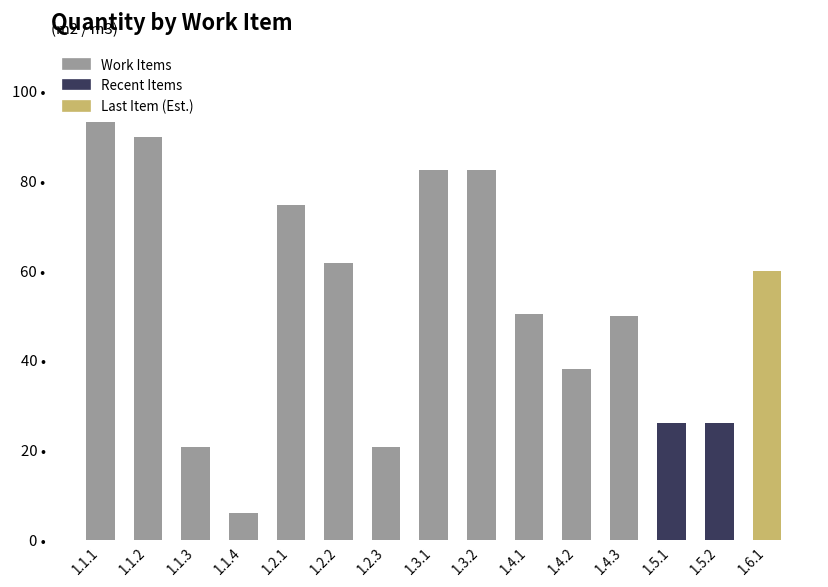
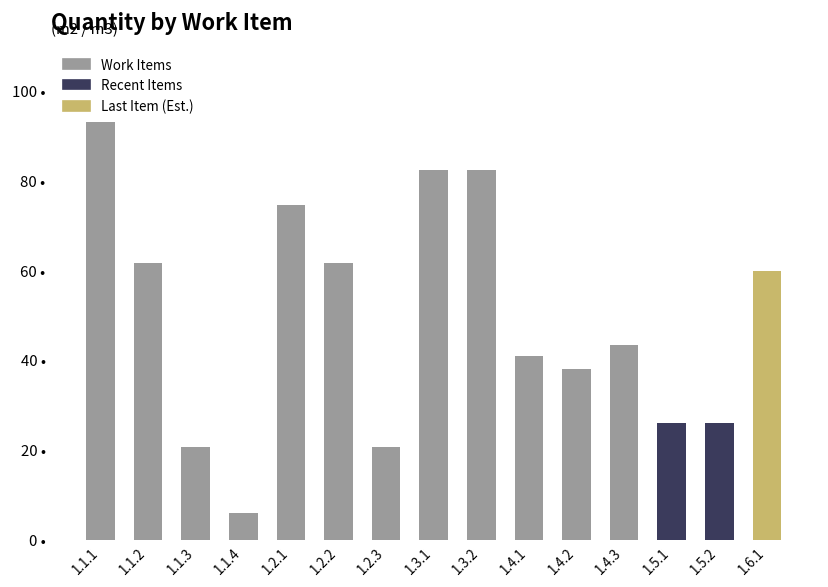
  {
    "1.1.1": "93 •",
-   "1.1.2": "90 •",
+   "1.1.2": "62 •",
    "1.1.3": "21 •",
    "1.1.4": "6 •",
    "1.2.1": "74 •",
    "1.2.2": "62 •",
    "1.2.3": "21 •",
    "1.3.1": "82 •",
    "1.3.2": "82 •",
-   "1.4.1": "50 •",
+   "1.4.1": "41 •",
    "1.4.2": "38 •",
-   "1.4.3": "50 •",
+   "1.4.3": "43 •",
    "1.5.1": "26 •",
    "1.5.2": "26 •",
    "1.6.1": "60 •"
  }
